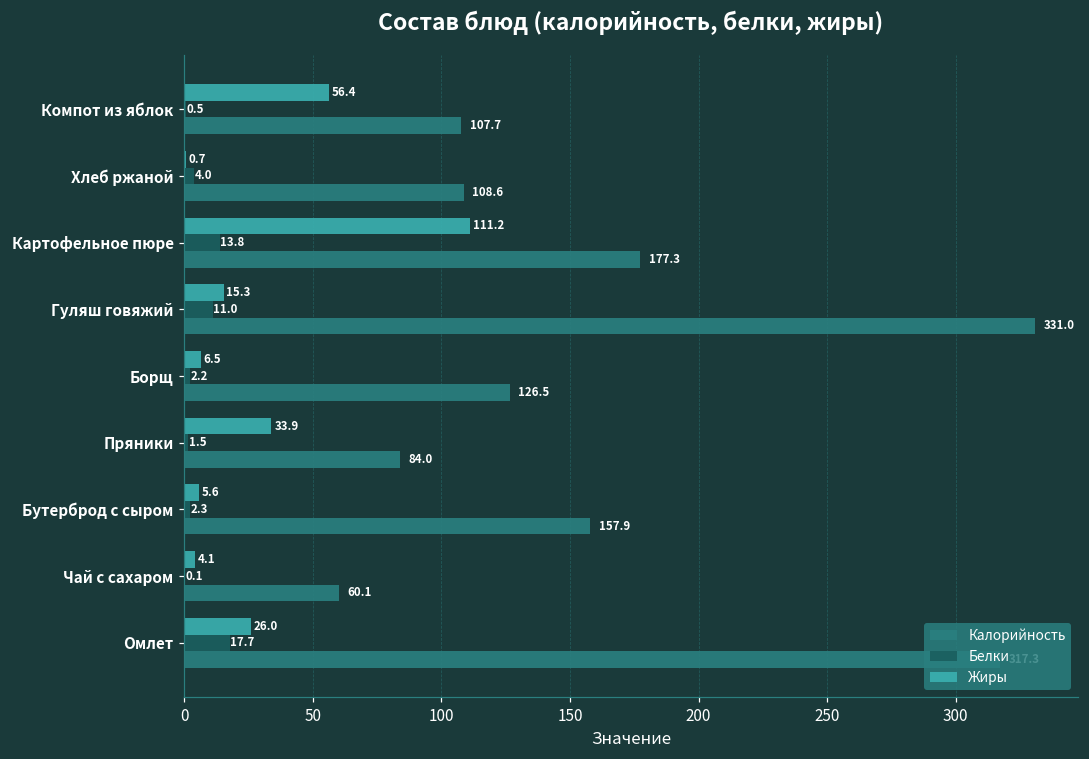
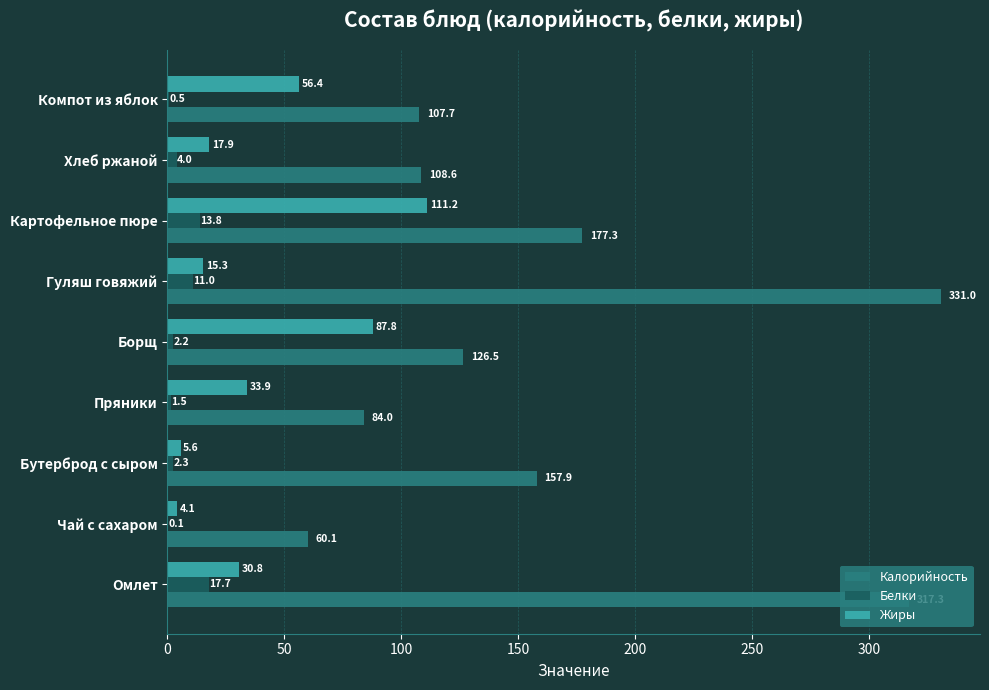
  {
    "Жиры": {
      "Компот из яблок": 56.4,
-     "Хлеб ржаной": 0.7,
+     "Хлеб ржаной": 17.9,
      "Картофельное пюре": 111.2,
      "Гуляш говяжий": 15.3,
-     "Борщ": 6.5,
+     "Борщ": 87.8,
      "Пряники": 33.9,
      "Бутерброд с сыром": 5.6,
      "Чай с сахаром": 4.1,
-     "Омлет": 26.0
+     "Омлет": 30.8
    }
  }
